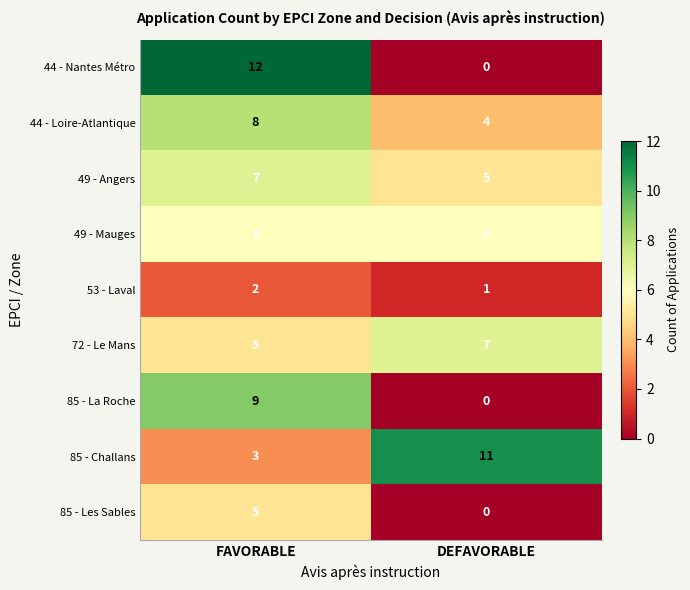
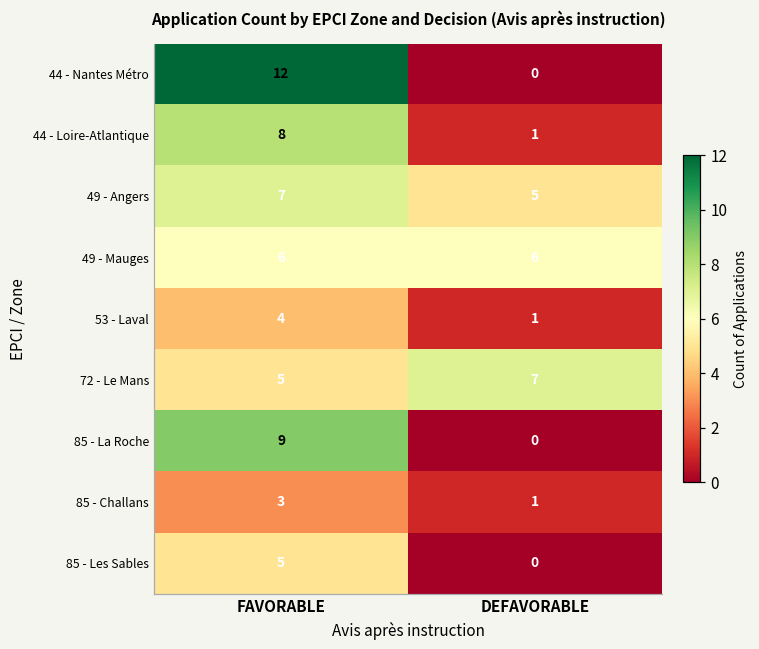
  {
    "44 - Nantes Métro": {
      "FAVORABLE": 12,
      "DEFAVORABLE": 0
    },
    "44 - Loire-Atlantique": {
      "FAVORABLE": 8,
-     "DEFAVORABLE": 4
+     "DEFAVORABLE": 1
    },
    "49 - Angers": {
      "FAVORABLE": 7,
      "DEFAVORABLE": 5
    },
    "49 - Mauges": {
      "FAVORABLE": 6,
      "DEFAVORABLE": 6
    },
    "53 - Laval": {
-     "FAVORABLE": 2,
+     "FAVORABLE": 4,
      "DEFAVORABLE": 1
    },
    "72 - Le Mans": {
      "FAVORABLE": 5,
      "DEFAVORABLE": 7
    },
    "85 - La Roche": {
      "FAVORABLE": 9,
      "DEFAVORABLE": 0
    },
    "85 - Challans": {
      "FAVORABLE": 3,
-     "DEFAVORABLE": 11
+     "DEFAVORABLE": 1
    },
    "85 - Les Sables": {
      "FAVORABLE": 5,
      "DEFAVORABLE": 0
    }
  }
